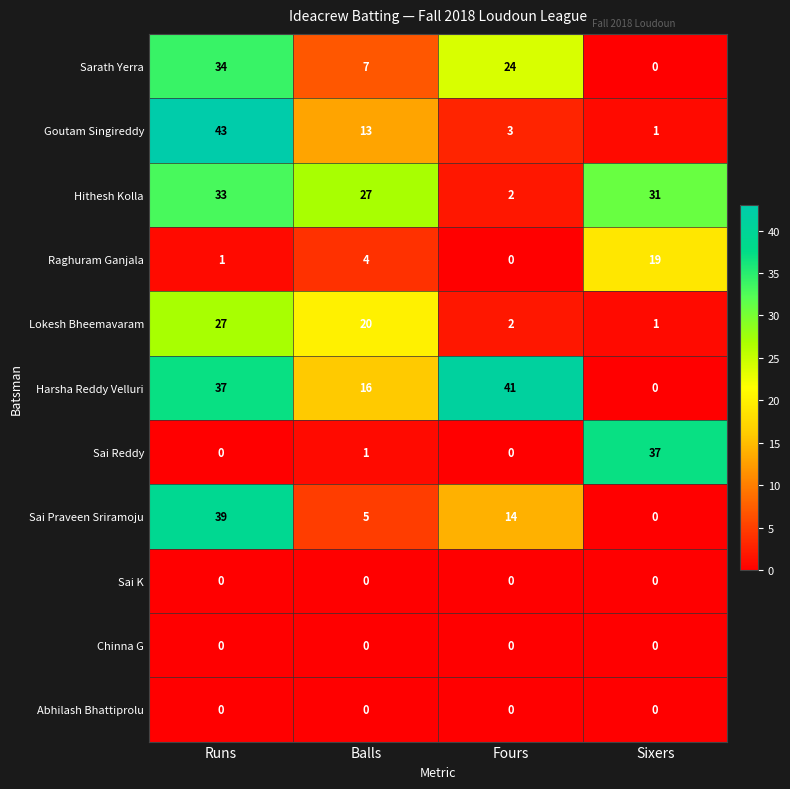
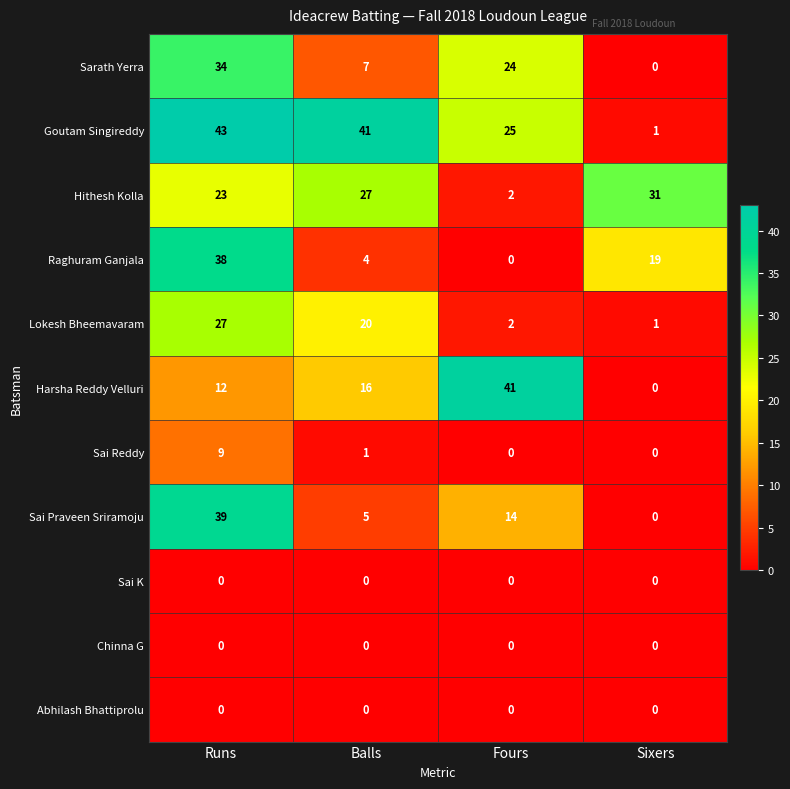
  {
    "Sarath Yerra": {
      "Runs": 34,
      "Balls": 7,
      "Fours": 24,
      "Sixers": 0
    },
    "Goutam Singireddy": {
      "Runs": 43,
-     "Balls": 13,
-     "Fours": 3,
+     "Balls": 41,
+     "Fours": 25,
      "Sixers": 1
    },
    "Hithesh Kolla": {
-     "Runs": 33,
+     "Runs": 23,
      "Balls": 27,
      "Fours": 2,
      "Sixers": 31
    },
    "Raghuram Ganjala": {
-     "Runs": 1,
+     "Runs": 38,
      "Balls": 4,
      "Fours": 0,
      "Sixers": 19
    },
    "Lokesh Bheemavaram": {
      "Runs": 27,
      "Balls": 20,
      "Fours": 2,
      "Sixers": 1
    },
    "Harsha Reddy Velluri": {
-     "Runs": 37,
+     "Runs": 12,
      "Balls": 16,
      "Fours": 41,
      "Sixers": 0
    },
    "Sai Reddy": {
-     "Runs": 0,
+     "Runs": 9,
      "Balls": 1,
      "Fours": 0,
-     "Sixers": 37
+     "Sixers": 0
    },
    "Sai Praveen Sriramoju": {
      "Runs": 39,
      "Balls": 5,
      "Fours": 14,
      "Sixers": 0
    },
    "Sai K": {
      "Runs": 0,
      "Balls": 0,
      "Fours": 0,
      "Sixers": 0
    },
    "Chinna G": {
      "Runs": 0,
      "Balls": 0,
      "Fours": 0,
      "Sixers": 0
    },
    "Abhilash Bhattiprolu": {
      "Runs": 0,
      "Balls": 0,
      "Fours": 0,
      "Sixers": 0
    }
  }
